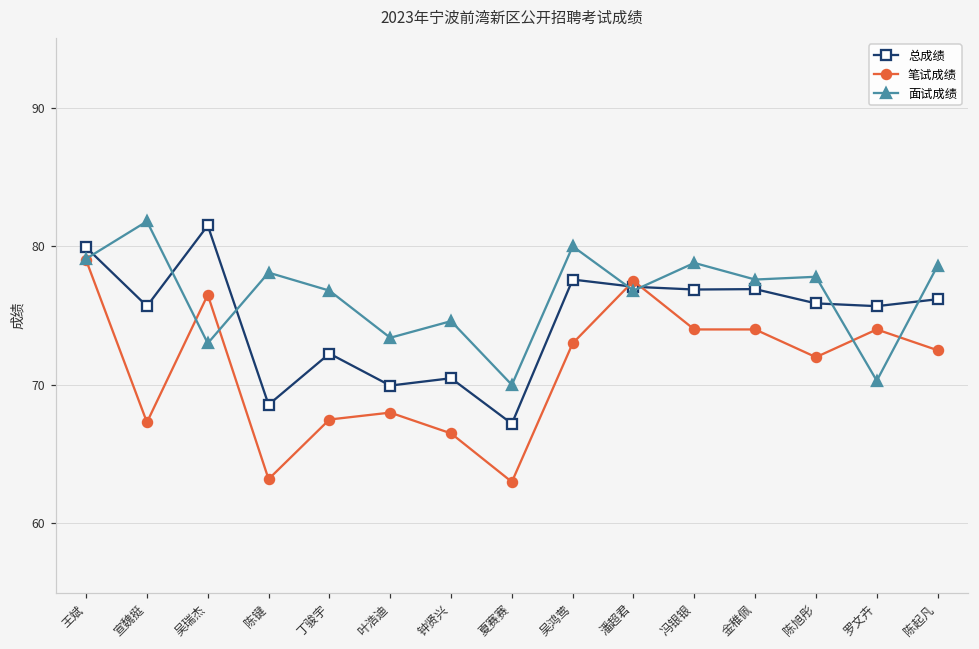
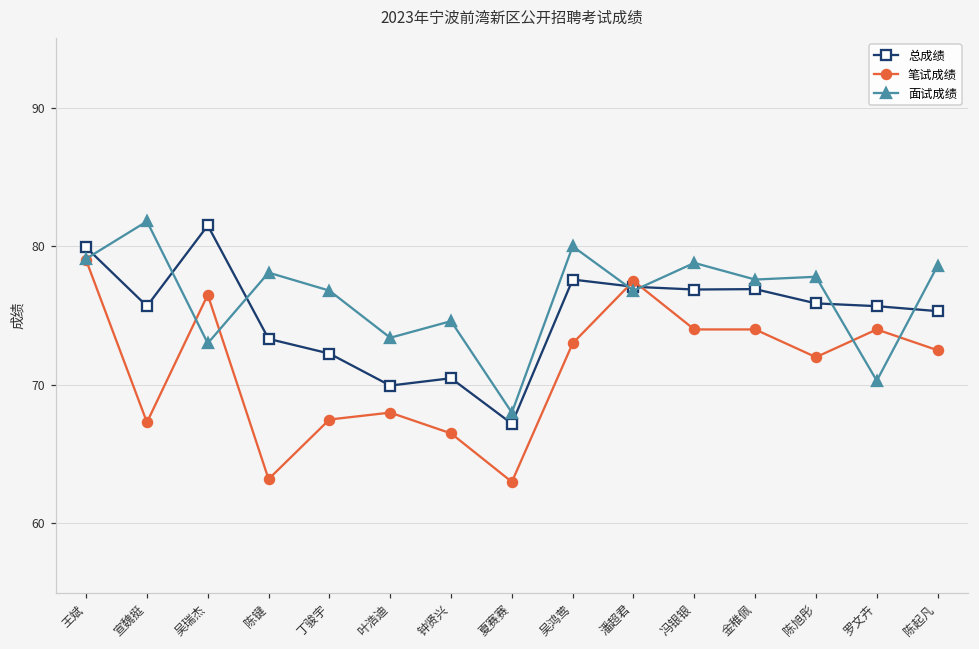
  {
    "总成绩": {
      "王斌": 79.9,
      "宣魏挺": 75.7,
      "吴瑞杰": 81.5,
-     "陈键": 68.6,
+     "陈键": 73.3,
      "丁骏宇": 72.3,
      "叶浩迪": 70.0,
      "钟贤兴": 70.5,
      "夏赛赛": 67.2,
      "吴鸿莺": 77.6,
      "潘超君": 77.1,
      "冯银银": 76.9,
      "金稚佩": 76.9,
      "陈旭彤": 75.9,
      "罗文卉": 75.7,
-     "陈起凡": 76.2
+     "陈起凡": 75.3
    },
    "笔试成绩": {
      "宣魏挺": 67.3,
      "吴瑞杰": 76.5,
      "陈键": 63.2,
      "丁骏宇": 67.5,
      "叶浩迪": 68.0,
      "钟贤兴": 66.5,
      "夏赛赛": 63.0,
      "吴鸿莺": 73.0,
      "潘超君": 77.5,
      "冯银银": 74.0,
      "金稚佩": 74.0,
      "陈旭彤": 72.0,
      "罗文卉": 74.0,
      "陈起凡": 72.5
    },
    "面试成绩": {
      "宣魏挺": 81.8,
      "吴瑞杰": 73,
      "陈键": 78,
      "丁骏宇": 76.8,
      "叶浩迪": 73.4,
      "钟贤兴": 74.6,
-     "夏赛赛": 70,
+     "夏赛赛": 68,
      "吴鸿莺": 80,
      "潘超君": 76.8,
      "冯银银": 78.8,
      "金稚佩": 77.6,
      "陈旭彤": 77.8,
      "罗文卉": 70.3,
      "陈起凡": 78.6
    }
  }
